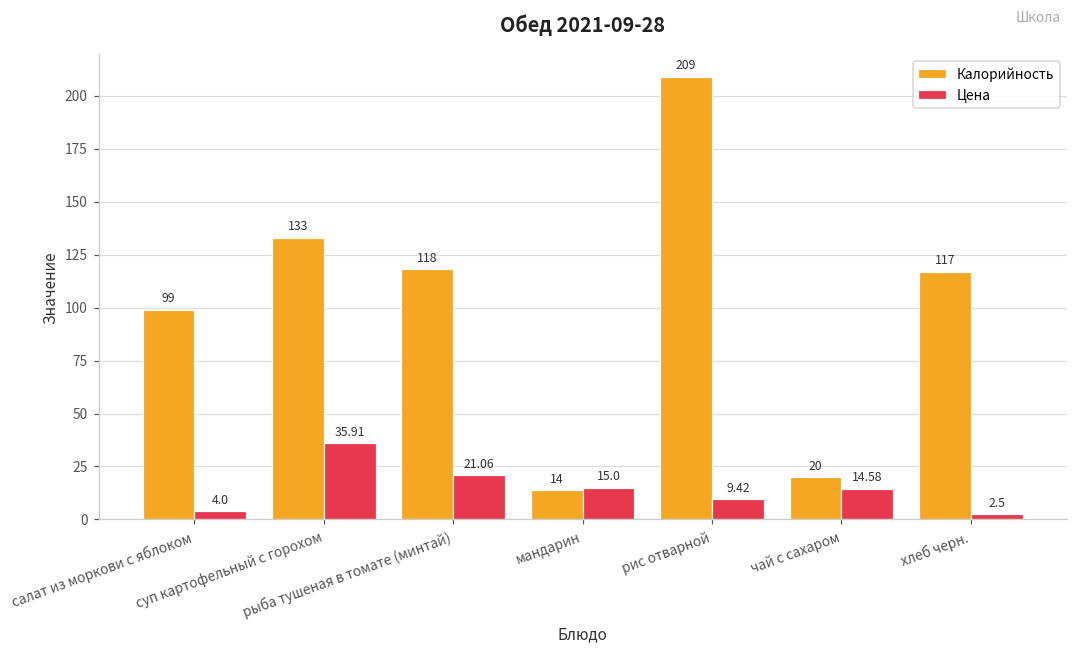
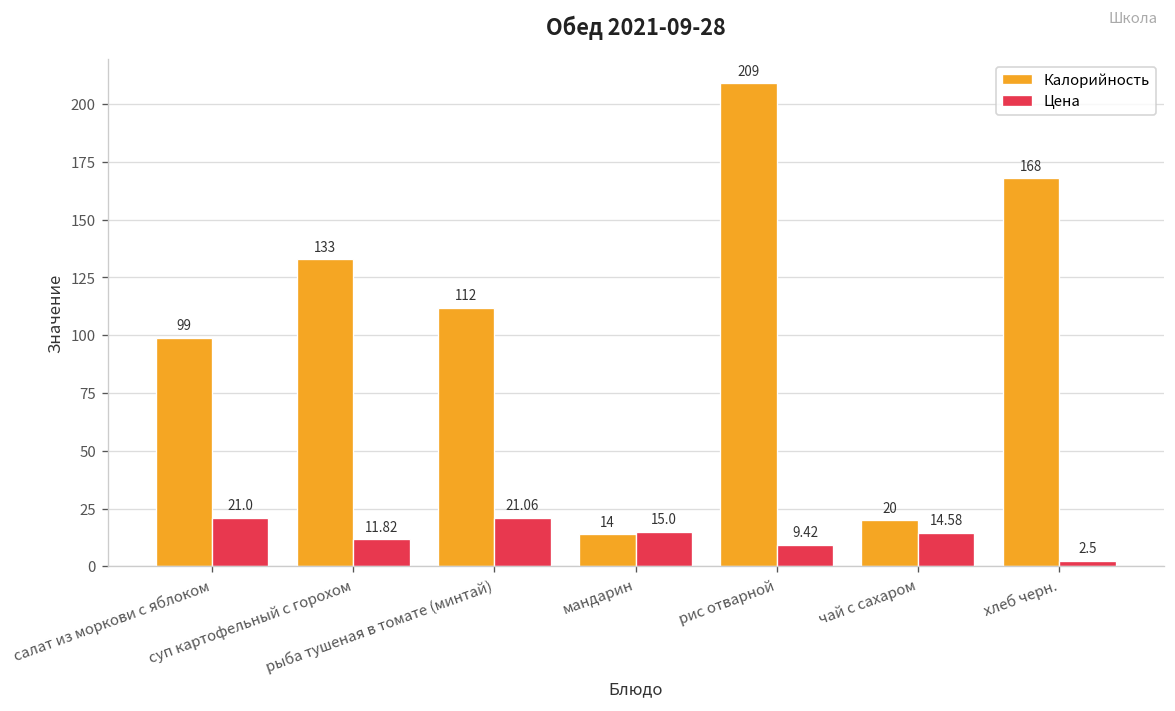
  {
    "Калорийность": {
      "салат из моркови с яблоком": 99,
      "суп картофельный с горохом": 133,
-     "рыба тушеная в томате (минтай)": 118,
+     "рыба тушеная в томате (минтай)": 112,
      "мандарин": 14,
      "рис отварной": 209,
      "чай с сахаром": 20,
-     "хлеб черн.": 117
+     "хлеб черн.": 168
    },
    "Цена": {
-     "салат из моркови с яблоком": 4.0,
-     "суп картофельный с горохом": 35.91,
+     "салат из моркови с яблоком": 21.0,
+     "суп картофельный с горохом": 11.82,
      "рыба тушеная в томате (минтай)": 21.06,
      "мандарин": 15.0,
      "рис отварной": 9.42,
      "чай с сахаром": 14.58,
      "хлеб черн.": 2.5
    }
  }
